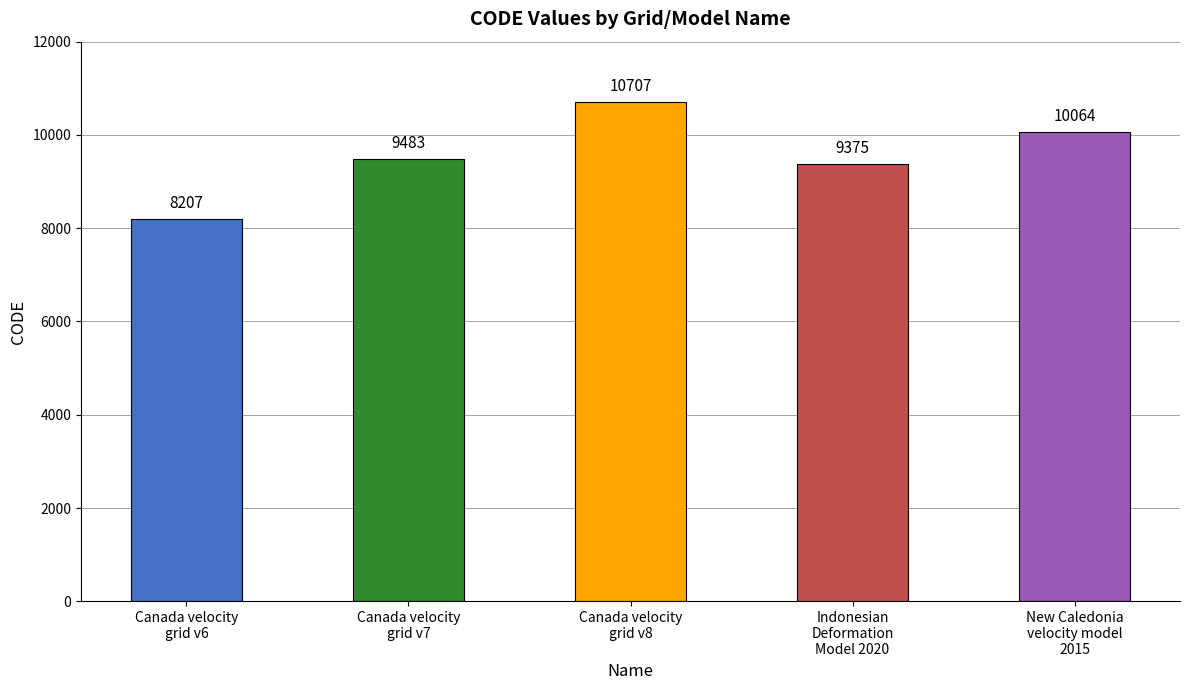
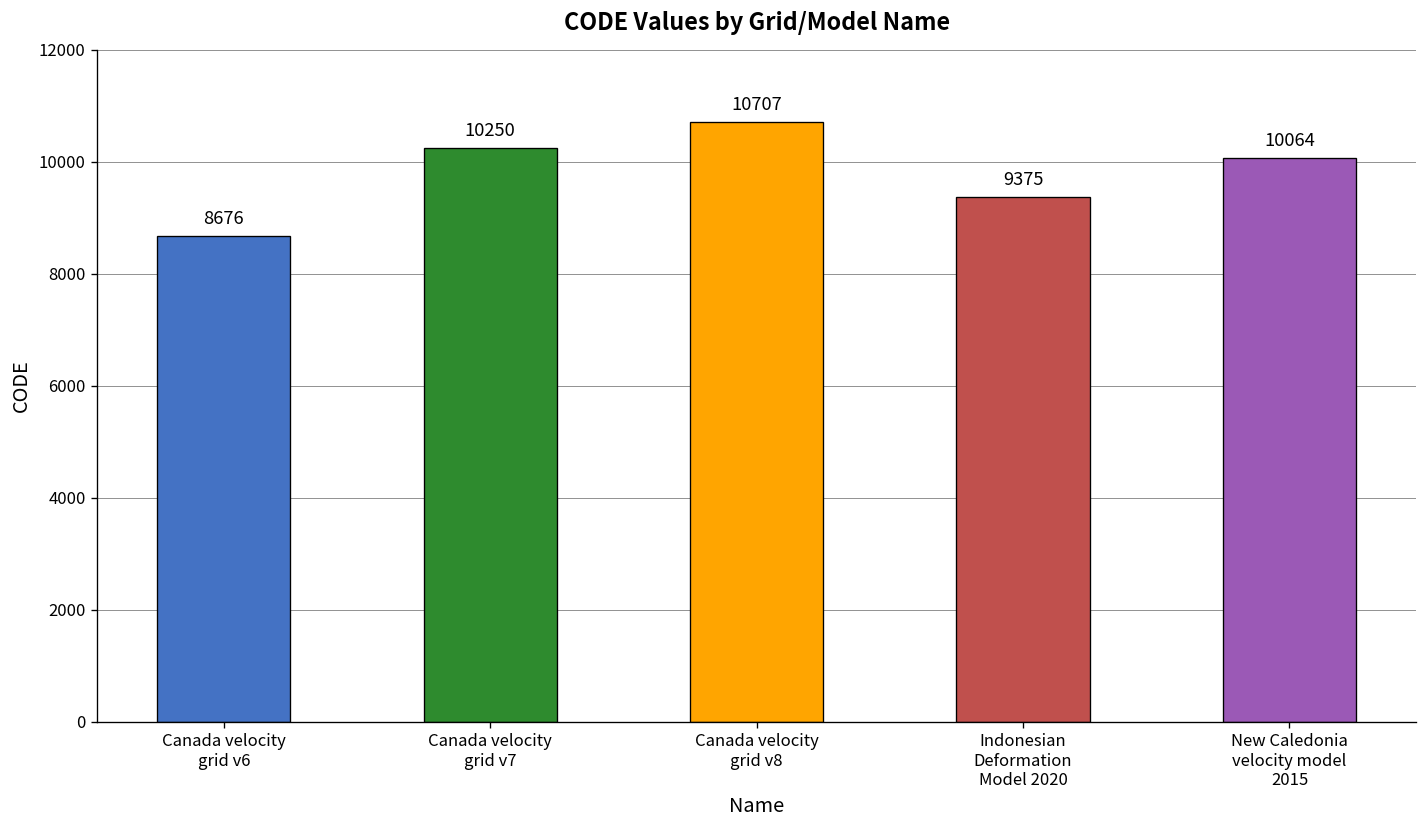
  {
-   "Canada velocity grid v6": 8207,
-   "Canada velocity grid v7": 9483,
+   "Canada velocity grid v6": 8676,
+   "Canada velocity grid v7": 10250,
    "Canada velocity grid v8": 10707,
    "Indonesian Deformation Model 2020": 9375,
    "New Caledonia velocity model 2015": 10064
  }
